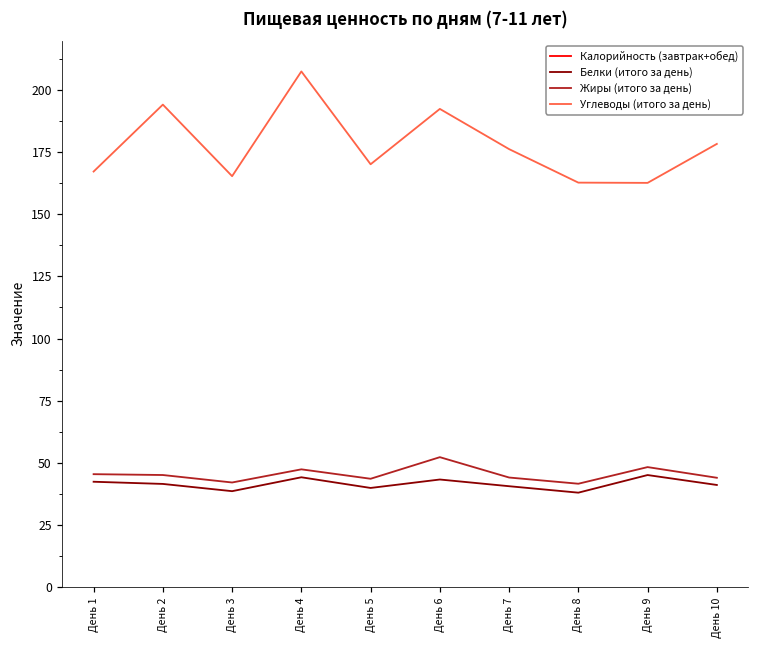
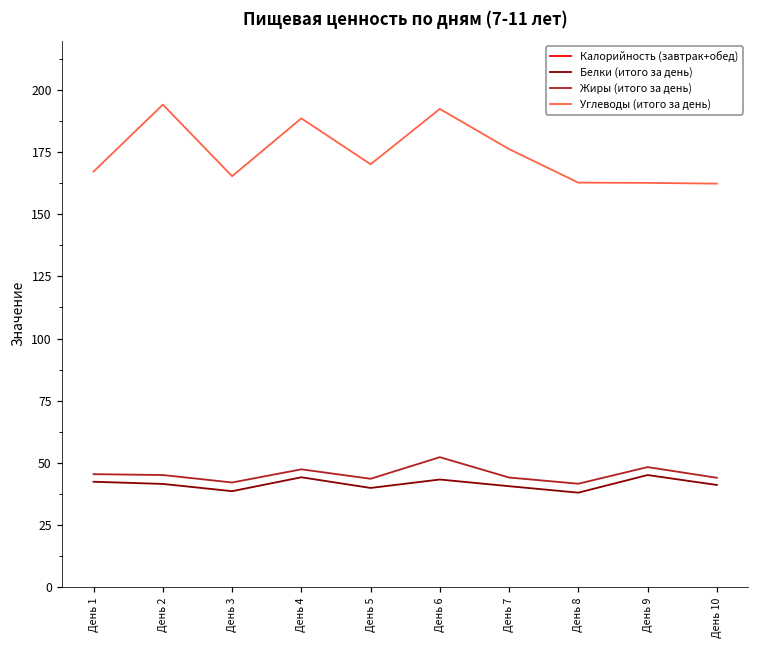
  {
    "Белки (итого за день)": {
      "День 1": 42,
      "День 2": 41,
      "День 3": 39,
      "День 4": 44,
      "День 5": 40,
      "День 6": 43,
      "День 7": 41,
      "День 8": 38,
      "День 9": 45,
      "День 10": 41
    },
    "Жиры (итого за день)": {
      "День 1": 45,
      "День 2": 45,
      "День 3": 42,
      "День 4": 47,
      "День 5": 44,
      "День 6": 52,
      "День 7": 44,
      "День 8": 42,
      "День 9": 48,
      "День 10": 44
    },
    "Углеводы (итого за день)": {
      "День 1": 167,
      "День 2": 194,
      "День 3": 165,
-     "День 4": 208,
+     "День 4": 189,
      "День 5": 170,
      "День 6": 193,
      "День 7": 176,
      "День 8": 163,
      "День 9": 163,
-     "День 10": 178
+     "День 10": 162
    }
  }
